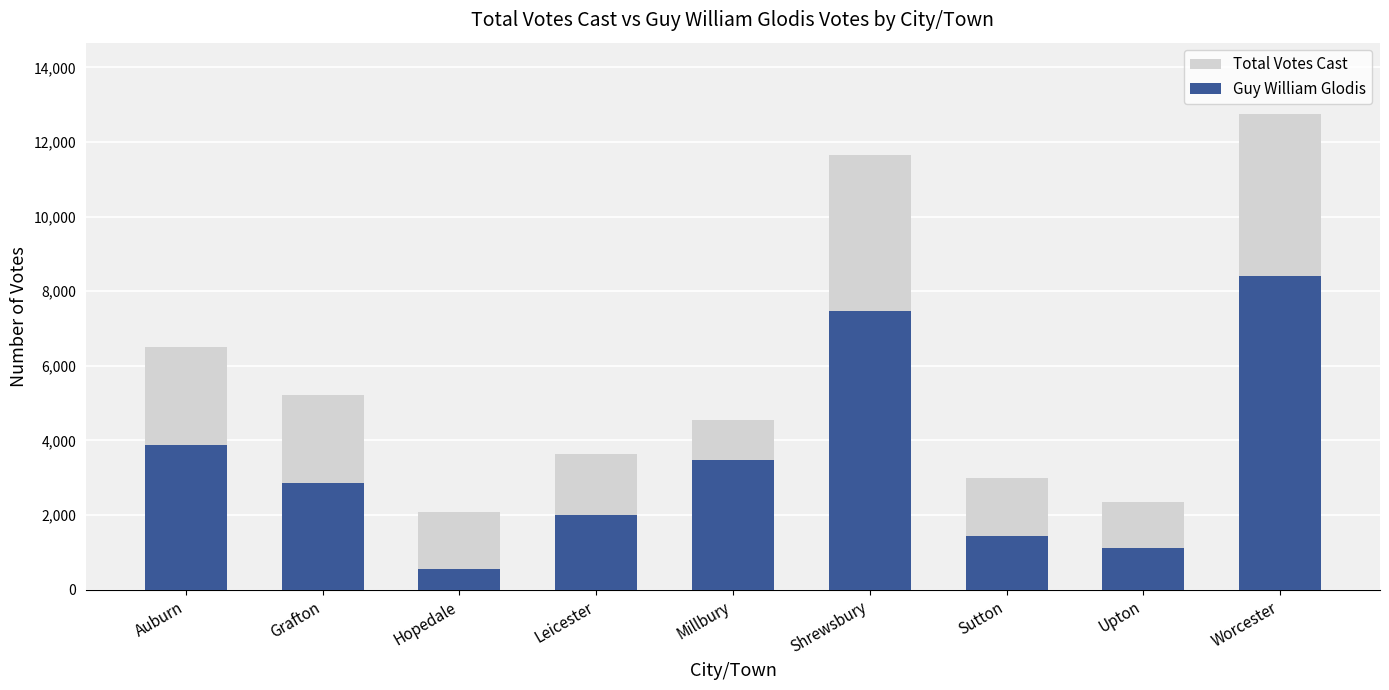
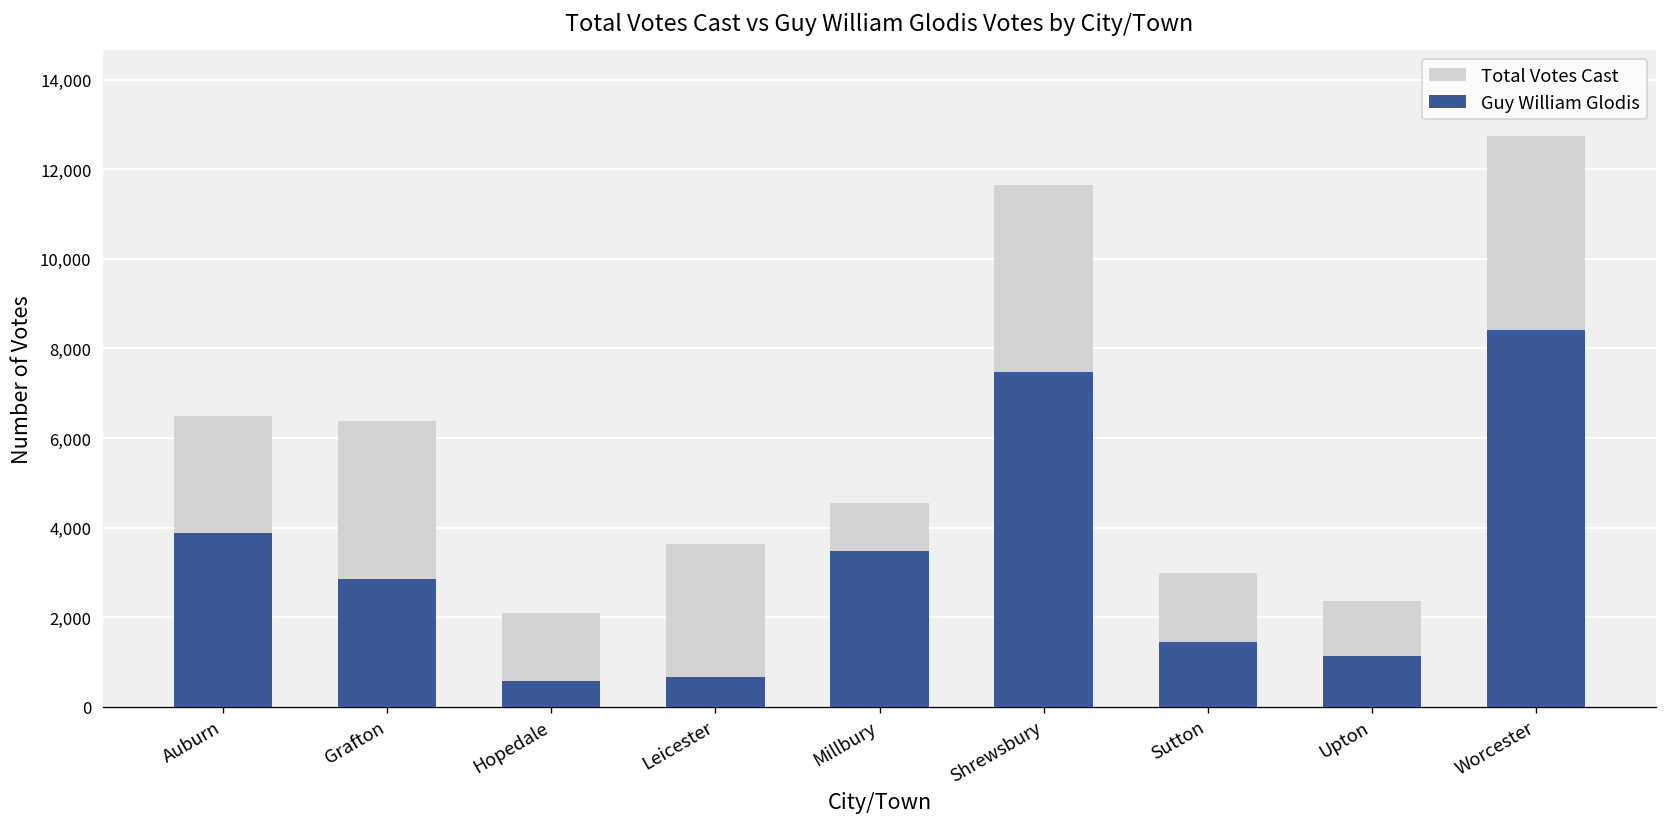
  {
    "Total Votes Cast": {
      "Auburn": "6,500",
-     "Grafton": "5,200",
+     "Grafton": "6,400",
      "Hopedale": "2,100",
      "Leicester": "3,600",
      "Millbury": "4,600",
      "Shrewsbury": "11,700",
      "Sutton": "3,000",
      "Upton": "2,400",
      "Worcester": "12,700"
    },
    "Guy William Glodis": {
-     "Leicester": "2,000"
+     "Leicester": "700"
    }
  }
